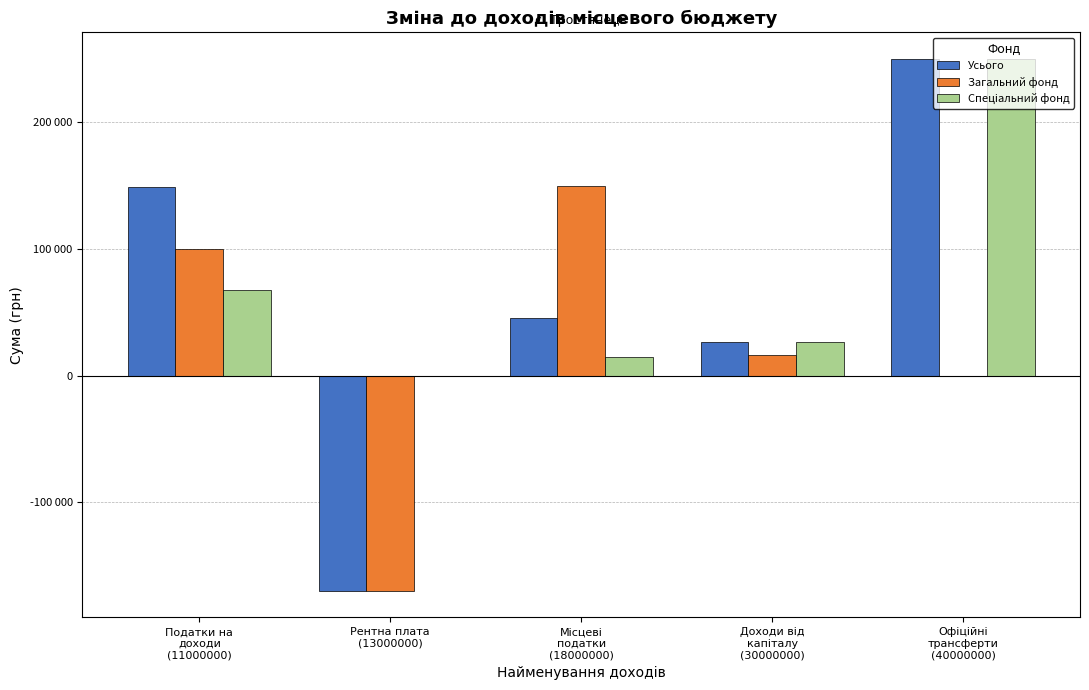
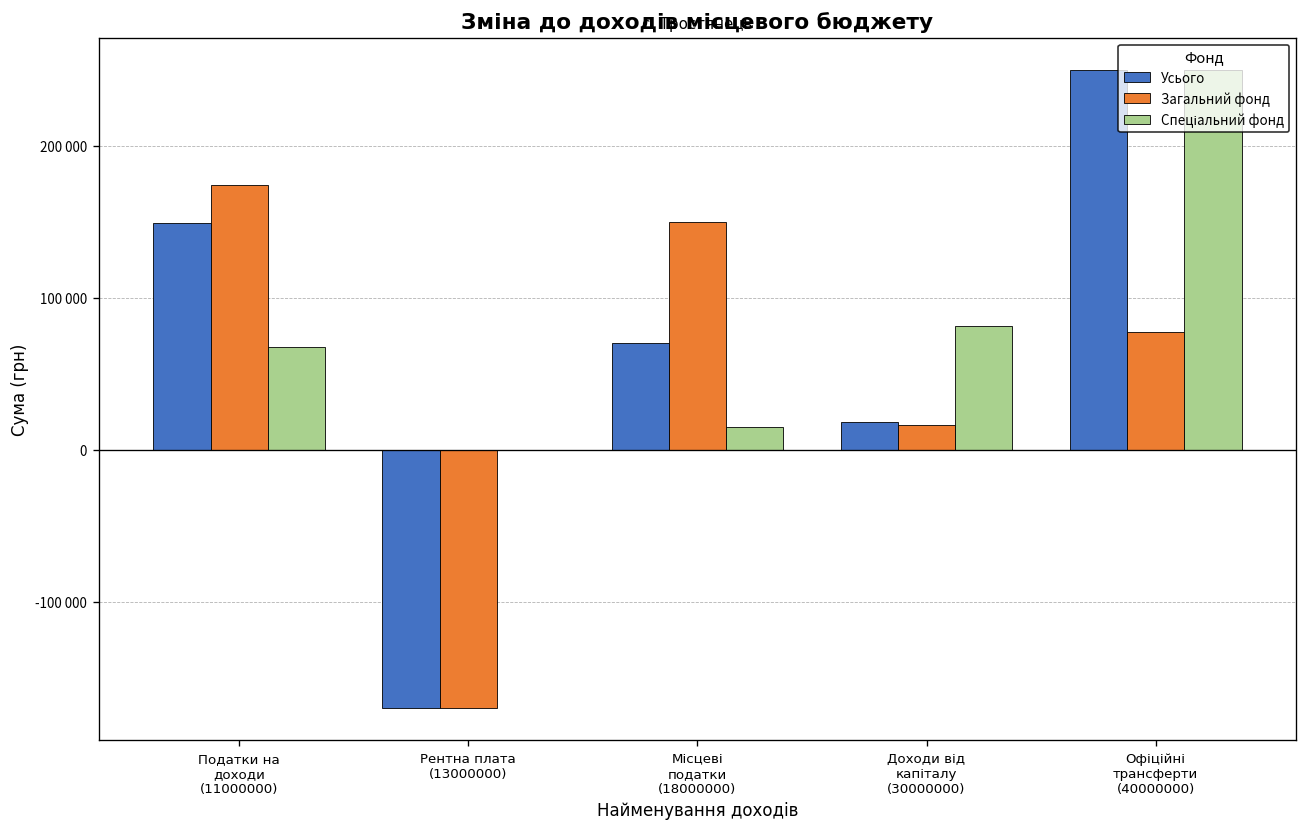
  {
    "Усього": {
      "Податки на доходи (11000000)": 149000,
      "Рентна плата (13000000)": -170000,
-     "Місцеві податки (18000000)": 46000,
-     "Доходи від капіталу (30000000)": 27000,
+     "Місцеві податки (18000000)": 70000,
+     "Доходи від капіталу (30000000)": 18000,
      "Офіційні трансферти (40000000)": 250000
    },
    "Загальний фонд": {
-     "Податки на доходи (11000000)": 100000,
+     "Податки на доходи (11000000)": 175000,
      "Рентна плата (13000000)": -170000,
      "Місцеві податки (18000000)": 150000,
      "Доходи від капіталу (30000000)": 16000,
-     "Офіційні трансферти (40000000)": 0
+     "Офіційні трансферти (40000000)": 77000
    },
    "Спеціальний фонд": {
      "Податки на доходи (11000000)": 68000,
      "Рентна плата (13000000)": 0,
      "Місцеві податки (18000000)": 15000,
-     "Доходи від капіталу (30000000)": 27000
+     "Доходи від капіталу (30000000)": 82000
    }
  }
